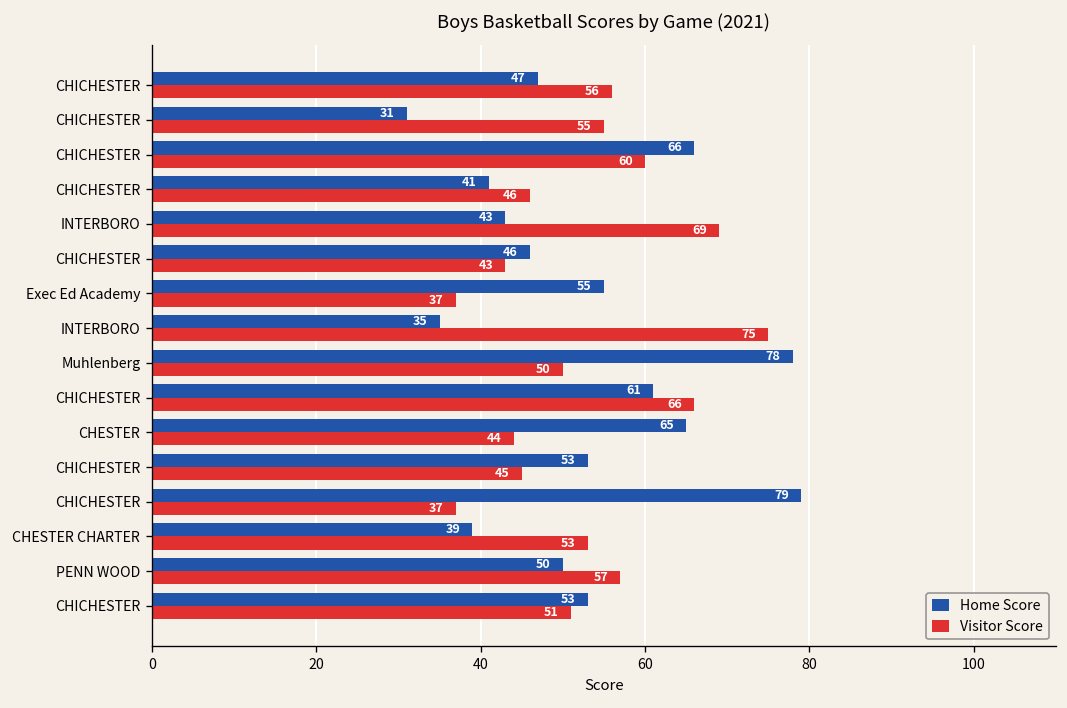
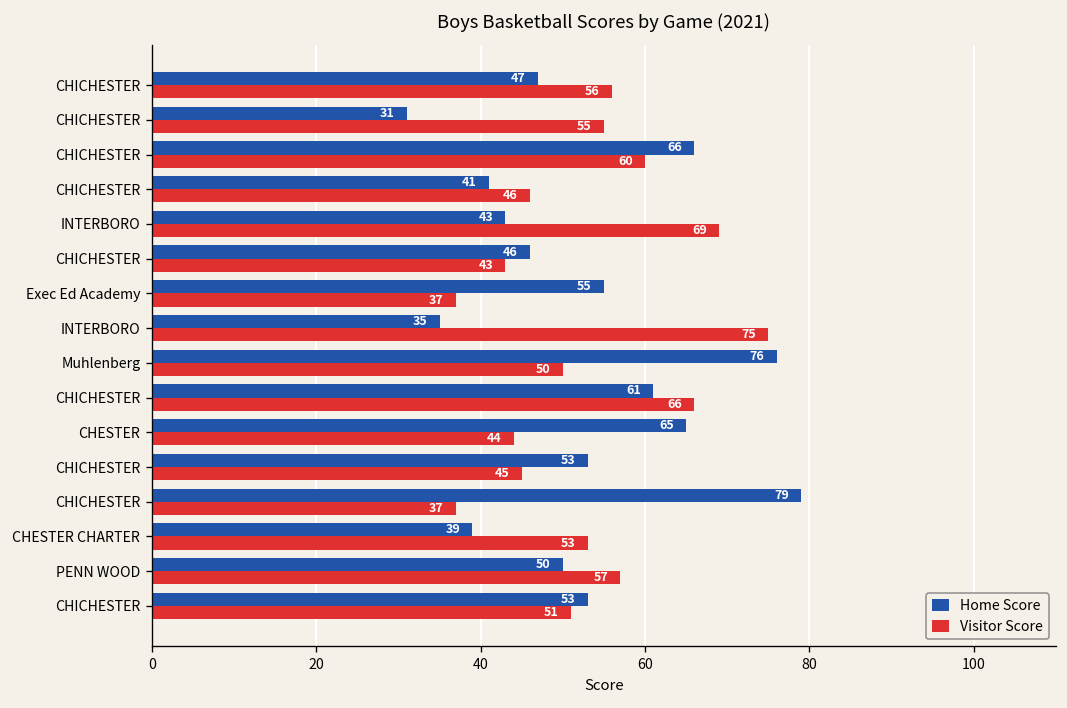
  {
    "Home Score": {
      "Exec Ed Academy": 55,
-     "Muhlenberg": 78,
+     "Muhlenberg": 76,
      "CHESTER": 65,
      "CHESTER CHARTER": 39,
      "PENN WOOD": 50
    },
    "Visitor Score": {
      "Exec Ed Academy": 37,
      "Muhlenberg": 50,
      "CHESTER": 44,
      "CHESTER CHARTER": 53,
      "PENN WOOD": 57
    }
  }
